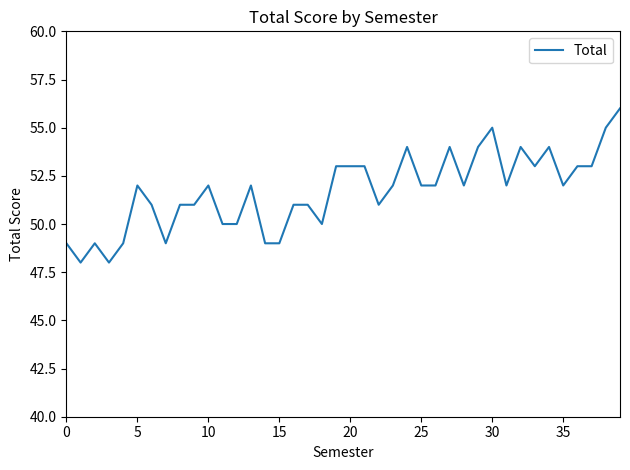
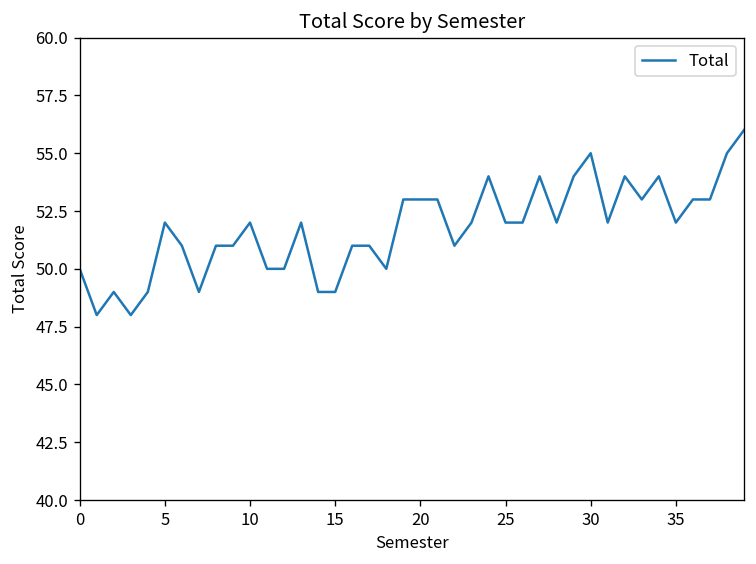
  {
-   "0": 49,
+   "0": 50,
    "5": 52,
    "10": 52,
    "15": 49,
    "20": 53,
    "25": 52,
    "30": 55,
    "35": 52
  }
